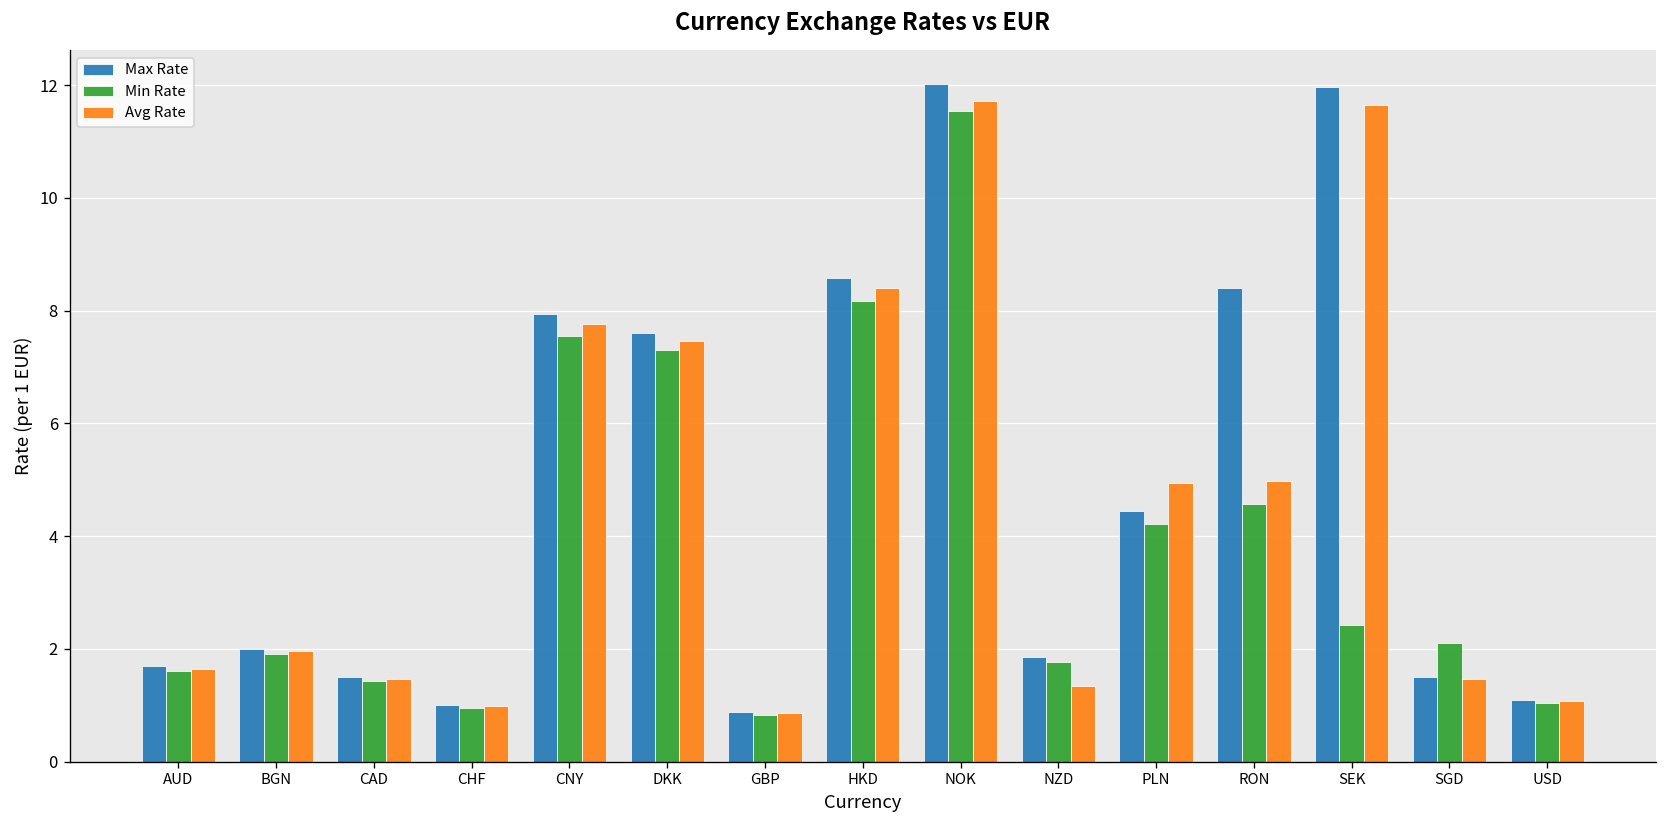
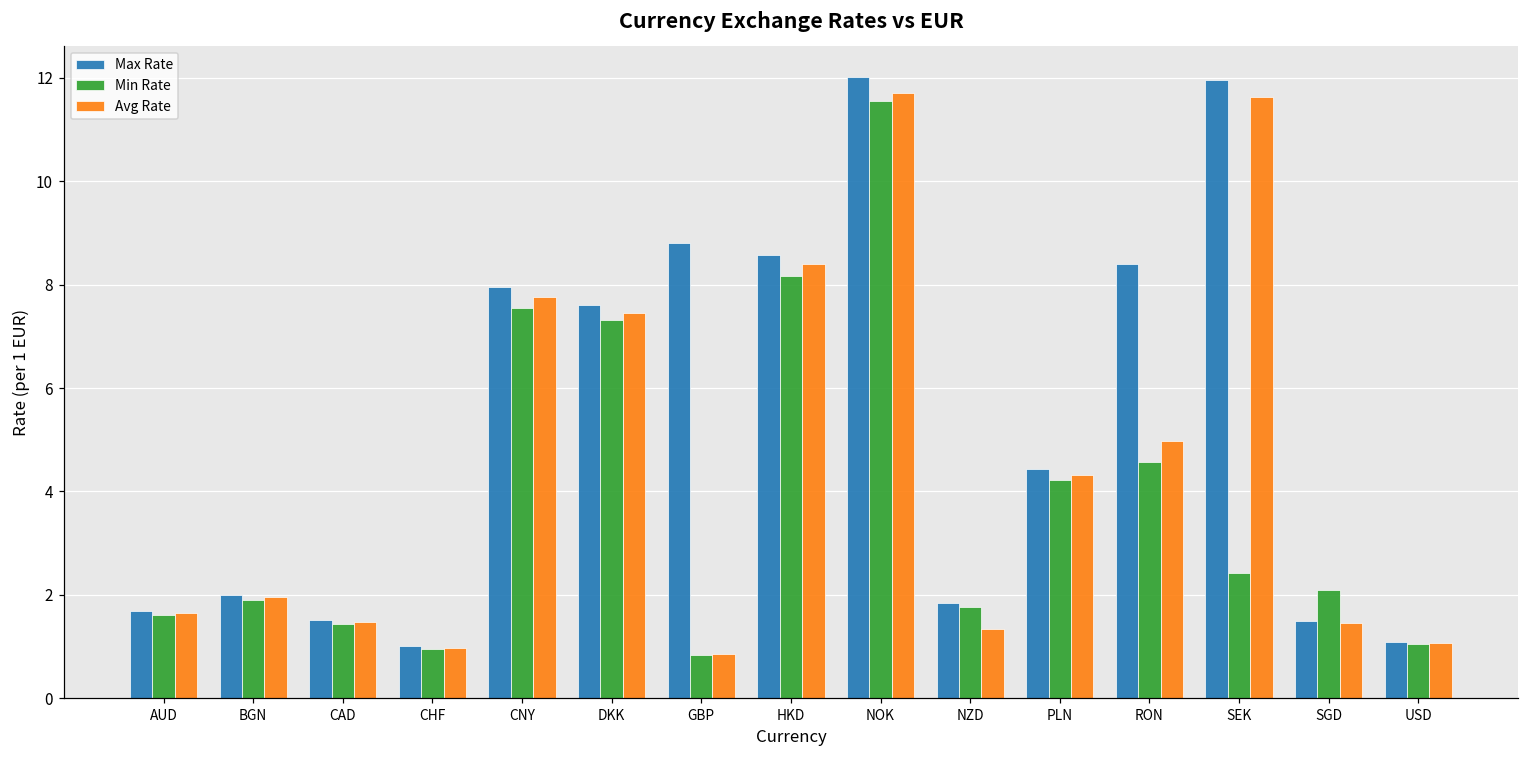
  {
    "Max Rate": {
      "AUD": 1.7,
      "BGN": 2.0,
      "CAD": 1.5,
      "CHF": 1.0,
      "CNY": 7.9,
      "DKK": 7.6,
-     "GBP": 0.9,
+     "GBP": 8.8,
      "HKD": 8.6,
      "NOK": 12.0,
      "NZD": 1.9,
      "PLN": 4.4,
      "RON": 8.4,
      "SEK": 12.0,
      "SGD": 1.5,
      "USD": 1.1
    },
    "Min Rate": {
      "AUD": 1.6,
      "BGN": 1.9,
      "CAD": 1.4,
      "CHF": 1.0,
      "CNY": 7.6,
      "DKK": 7.3,
      "GBP": 0.8,
      "HKD": 8.2,
      "NOK": 11.5,
      "NZD": 1.8,
      "PLN": 4.2,
      "RON": 4.6,
      "SEK": 2.4,
      "SGD": 2.1,
      "USD": 1.0
    },
    "Avg Rate": {
      "AUD": 1.6,
      "BGN": 2.0,
      "CAD": 1.5,
      "CHF": 1.0,
      "CNY": 7.8,
      "DKK": 7.5,
      "GBP": 0.9,
      "HKD": 8.4,
      "NOK": 11.7,
      "NZD": 1.3,
-     "PLN": 4.9,
+     "PLN": 4.3,
      "RON": 5.0,
      "SEK": 11.6,
      "SGD": 1.5,
      "USD": 1.1
    }
  }
